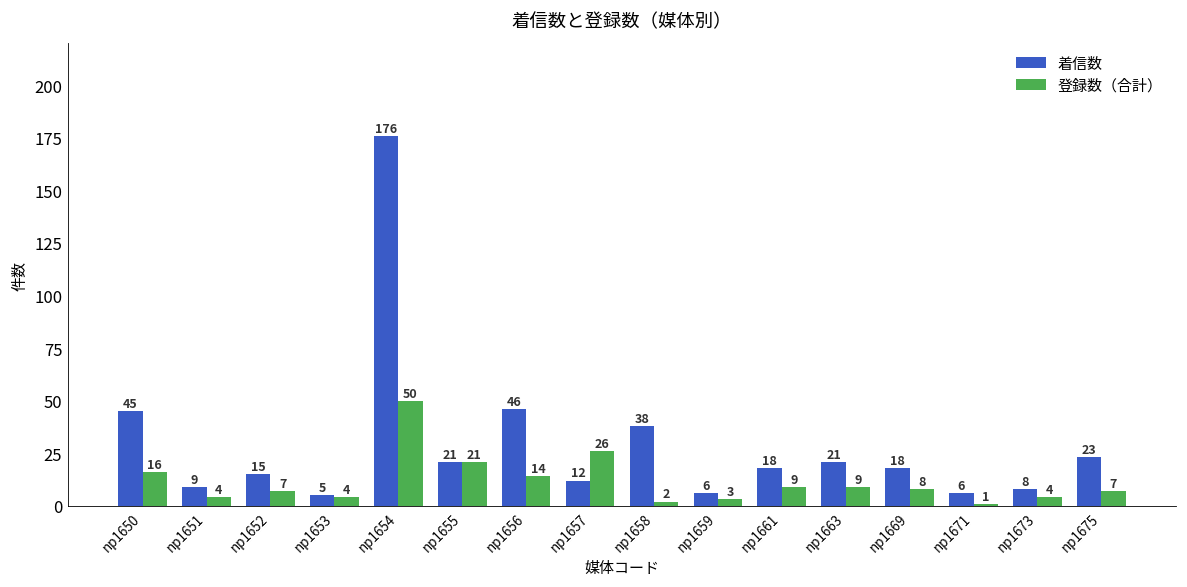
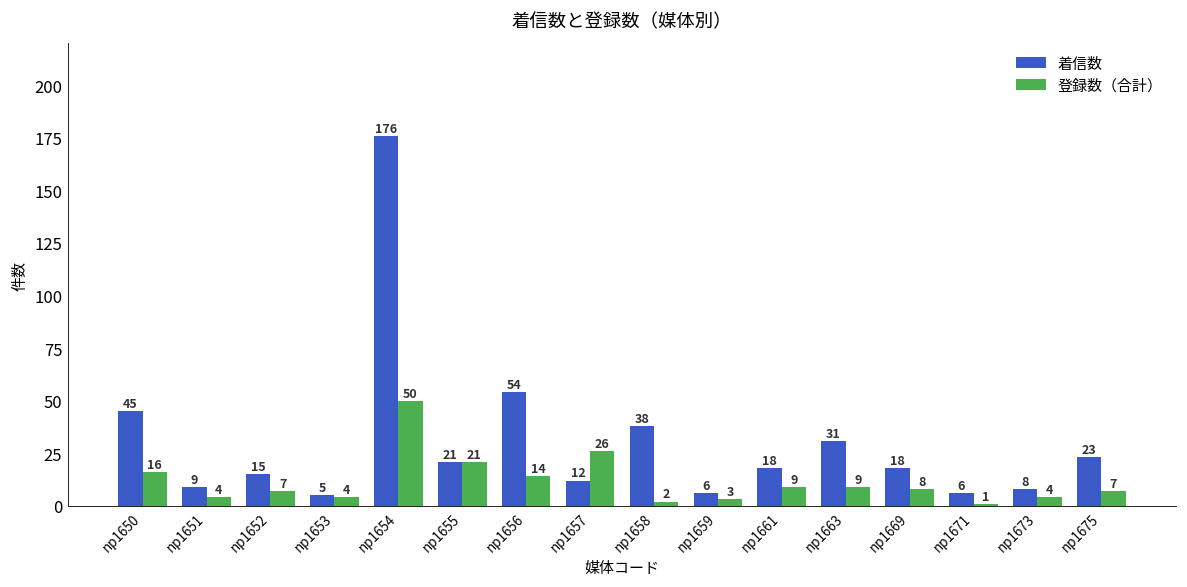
  {
    "着信数": {
      "np1650": 45,
      "np1651": 9,
      "np1652": 15,
      "np1653": 5,
      "np1654": 176,
      "np1655": 21,
-     "np1656": 46,
+     "np1656": 54,
      "np1657": 12,
      "np1658": 38,
      "np1659": 6,
      "np1661": 18,
-     "np1663": 21,
+     "np1663": 31,
      "np1669": 18,
      "np1671": 6,
      "np1673": 8,
      "np1675": 23
    },
    "登録数（合計）": {
      "np1650": 16,
      "np1651": 4,
      "np1652": 7,
      "np1653": 4,
      "np1654": 50,
      "np1655": 21,
      "np1656": 14,
      "np1657": 26,
      "np1658": 2,
      "np1659": 3,
      "np1661": 9,
      "np1663": 9,
      "np1669": 8,
      "np1671": 1,
      "np1673": 4,
      "np1675": 7
    }
  }
